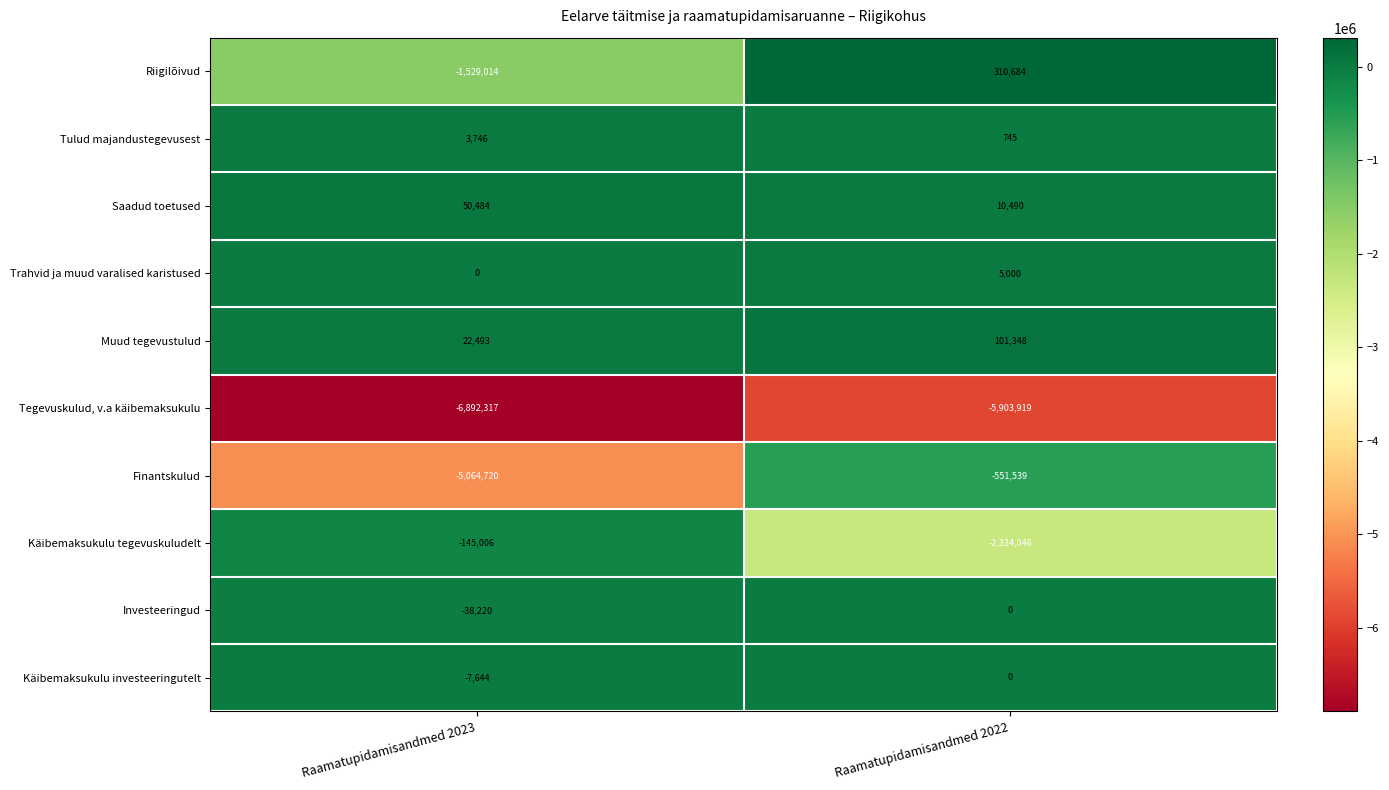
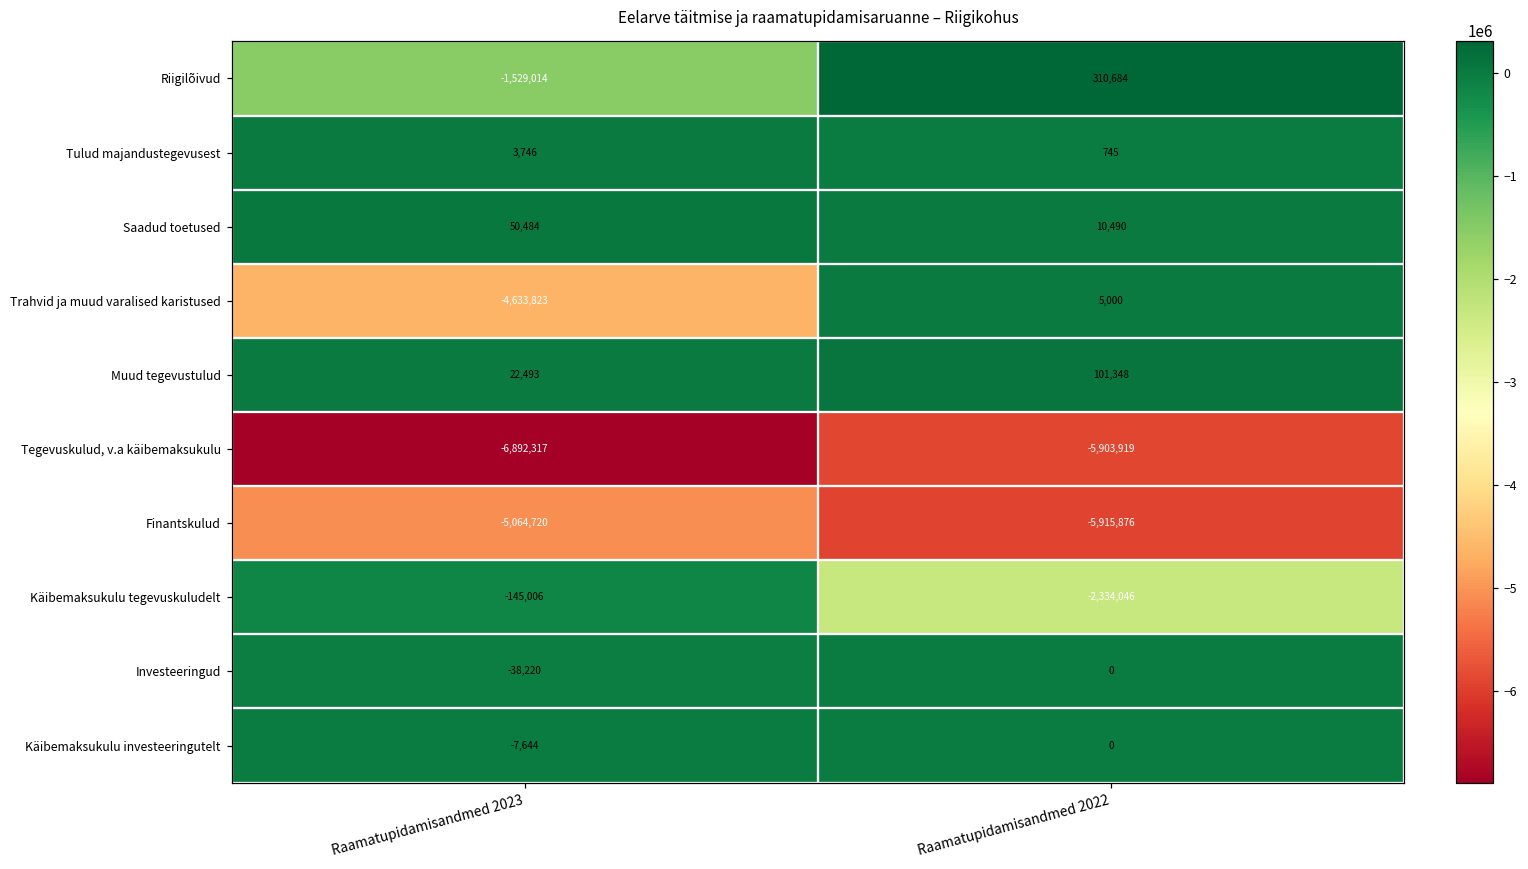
  {
    "Riigilõivud": {
      "Raamatupidamisandmed 2023": "-1,529,014",
      "Raamatupidamisandmed 2022": "310,684"
    },
    "Tulud majandustegevusest": {
      "Raamatupidamisandmed 2023": "3,746",
      "Raamatupidamisandmed 2022": "745"
    },
    "Saadud toetused": {
      "Raamatupidamisandmed 2023": "50,484",
      "Raamatupidamisandmed 2022": "10,490"
    },
    "Trahvid ja muud varalised karistused": {
-     "Raamatupidamisandmed 2023": "0",
+     "Raamatupidamisandmed 2023": "-4,633,823",
      "Raamatupidamisandmed 2022": "5,000"
    },
    "Muud tegevustulud": {
      "Raamatupidamisandmed 2023": "22,493",
      "Raamatupidamisandmed 2022": "101,348"
    },
    "Tegevuskulud, v.a käibemaksukulu": {
      "Raamatupidamisandmed 2023": "-6,892,317",
      "Raamatupidamisandmed 2022": "-5,903,919"
    },
    "Finantskulud": {
      "Raamatupidamisandmed 2023": "-5,064,720",
-     "Raamatupidamisandmed 2022": "-551,539"
+     "Raamatupidamisandmed 2022": "-5,915,876"
    },
    "Käibemaksukulu tegevuskuludelt": {
      "Raamatupidamisandmed 2023": "-145,006",
      "Raamatupidamisandmed 2022": "-2,334,046"
    },
    "Investeeringud": {
      "Raamatupidamisandmed 2023": "-38,220",
      "Raamatupidamisandmed 2022": "0"
    },
    "Käibemaksukulu investeeringutelt": {
      "Raamatupidamisandmed 2023": "-7,644",
      "Raamatupidamisandmed 2022": "0"
    }
  }
